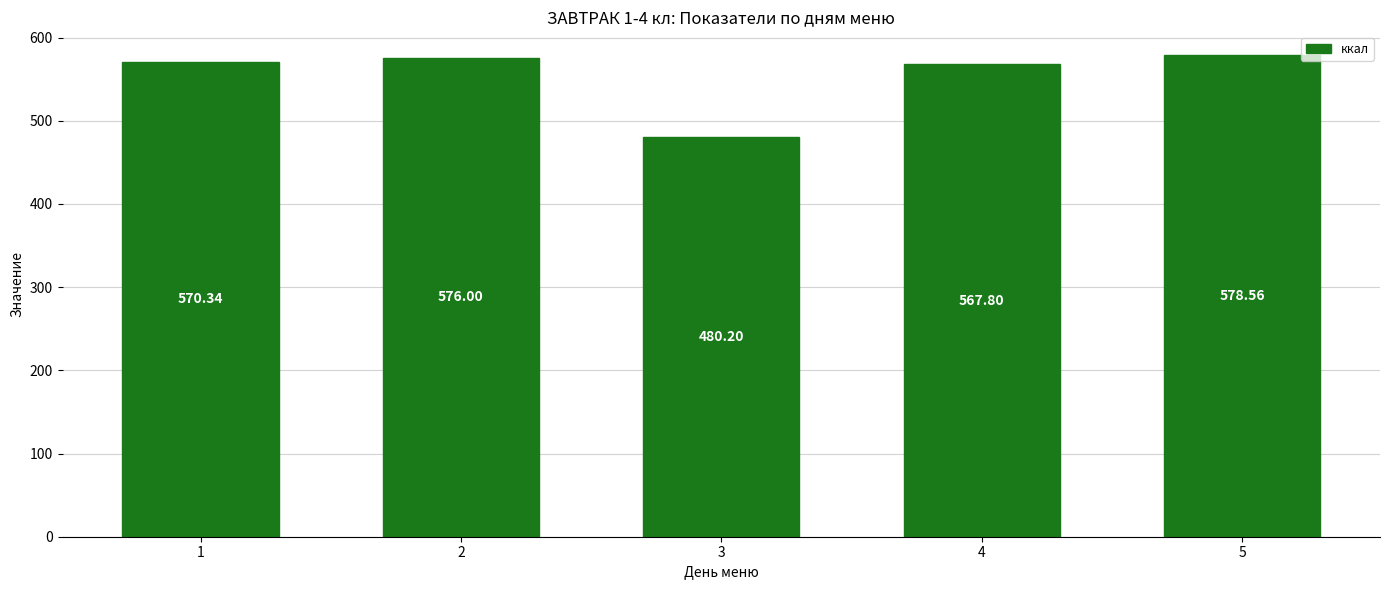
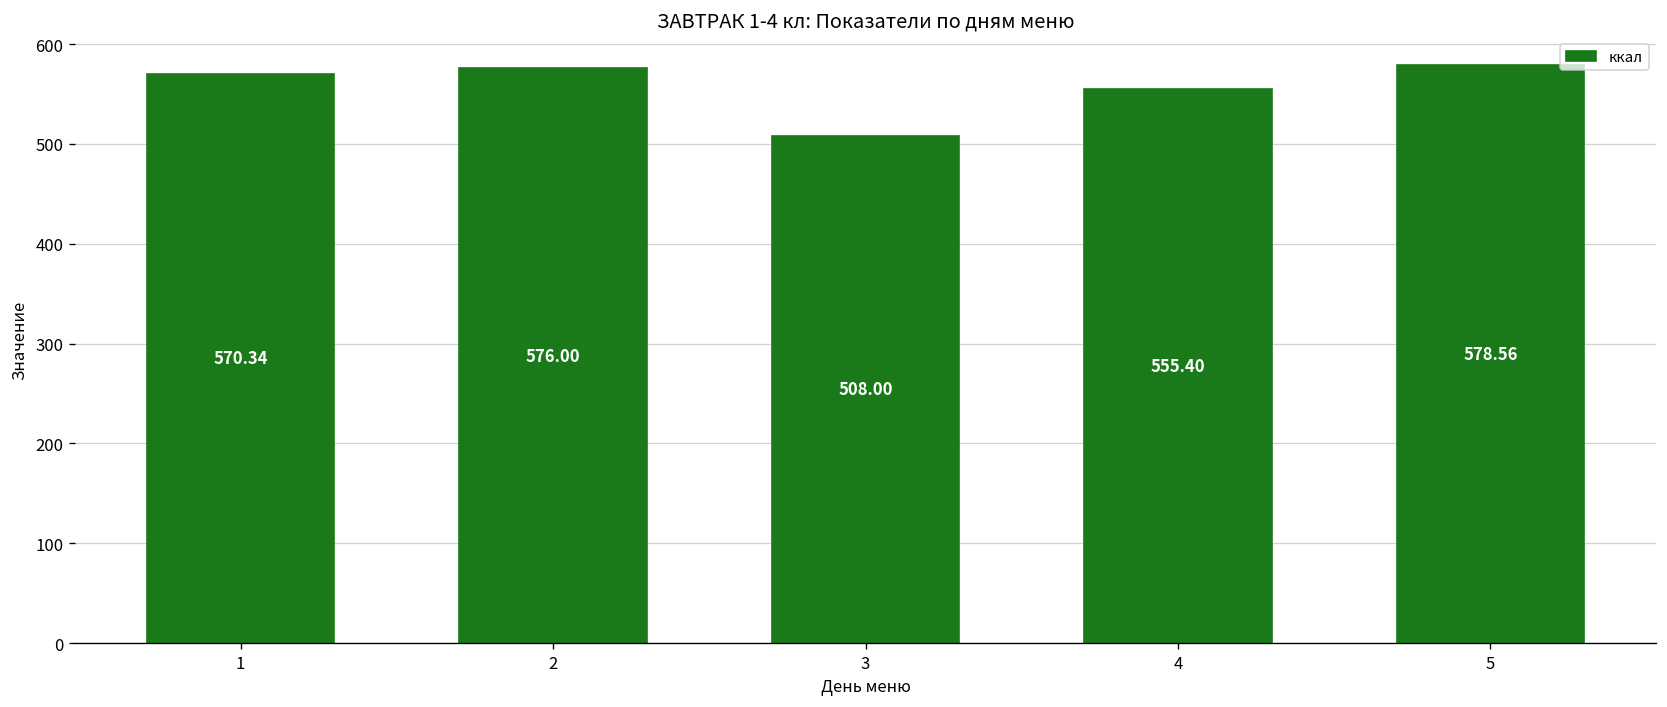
  {
    "1": 570.34,
    "2": 576.00,
-   "3": 480.20,
-   "4": 567.80,
+   "3": 508.00,
+   "4": 555.40,
    "5": 578.56
  }
